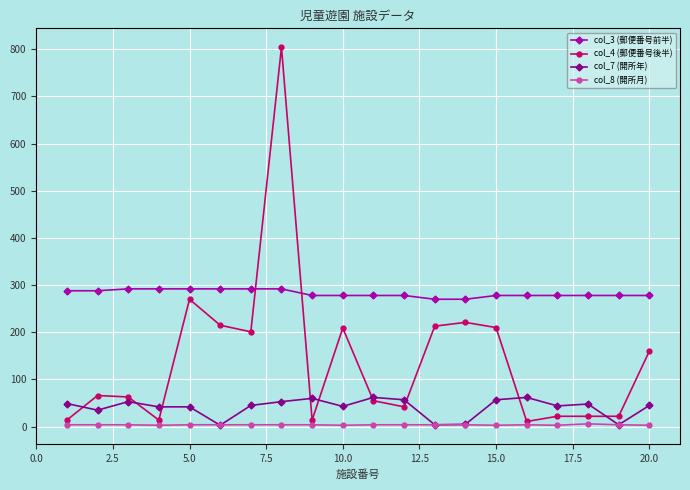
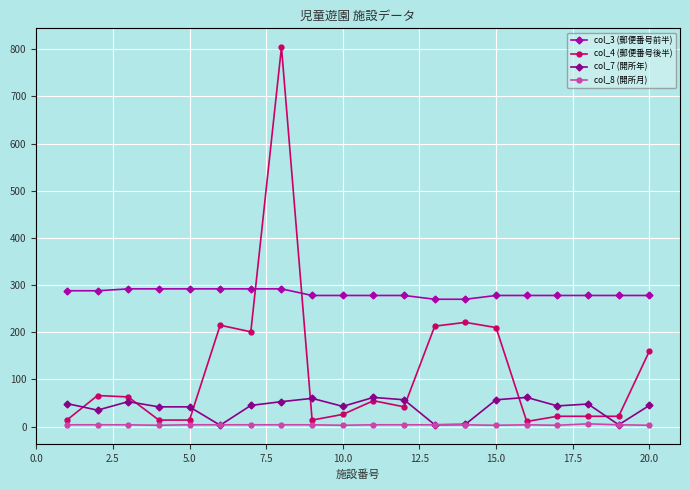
  {
    "col_4 (郵便番号後半)": {
-     "5.0": 270,
-     "10.0": 210,
+     "5.0": 10,
+     "10.0": 30,
      "15.0": 210,
      "20.0": 160
    },
    "col_8 (開所月)": {
      "5.0": 0,
      "10.0": 0,
      "15.0": 0,
      "20.0": 0
    }
  }
